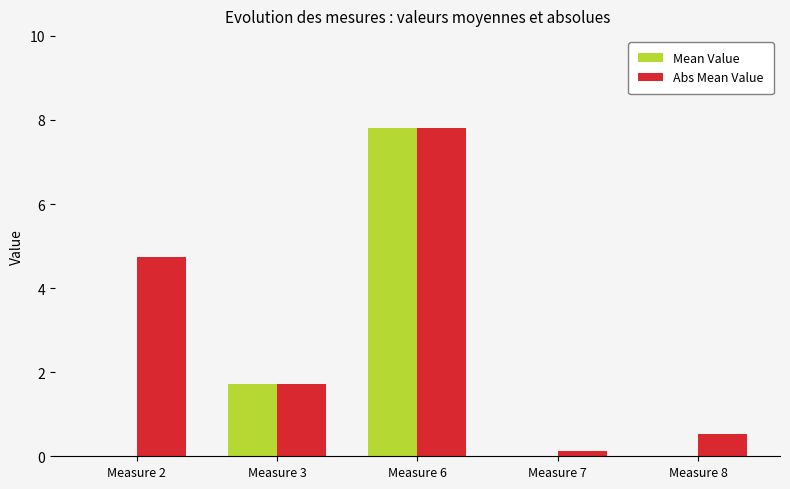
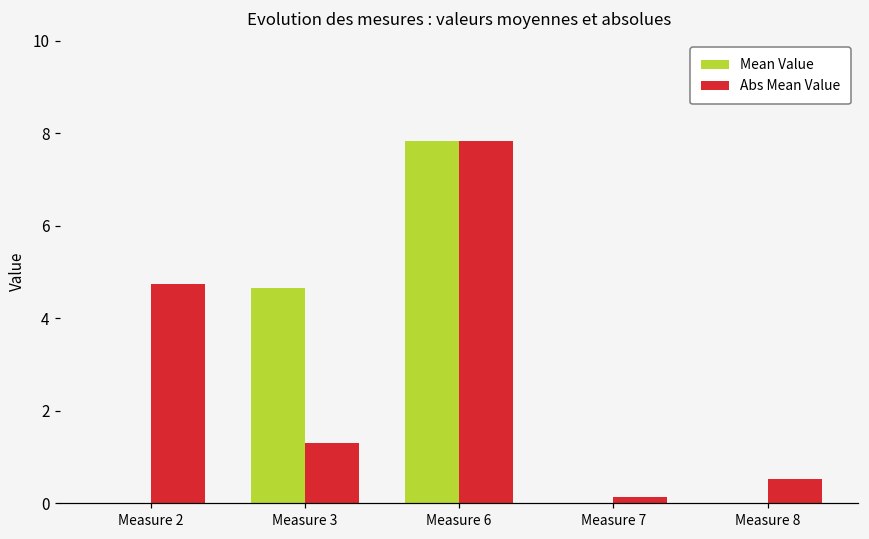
  {
    "Mean Value": {
-     "Measure 3": 1.7,
+     "Measure 3": 4.7,
      "Measure 6": 7.8
    },
    "Abs Mean Value": {
      "Measure 2": 4.7,
-     "Measure 3": 1.7,
+     "Measure 3": 1.3,
      "Measure 6": 7.8,
      "Measure 7": 0.1,
      "Measure 8": 0.5
    }
  }
